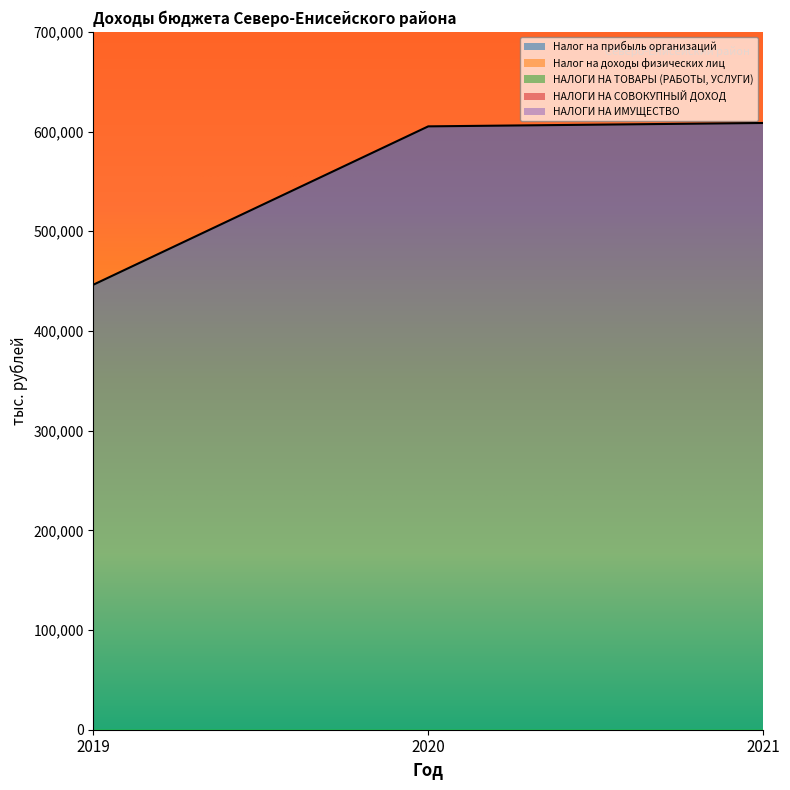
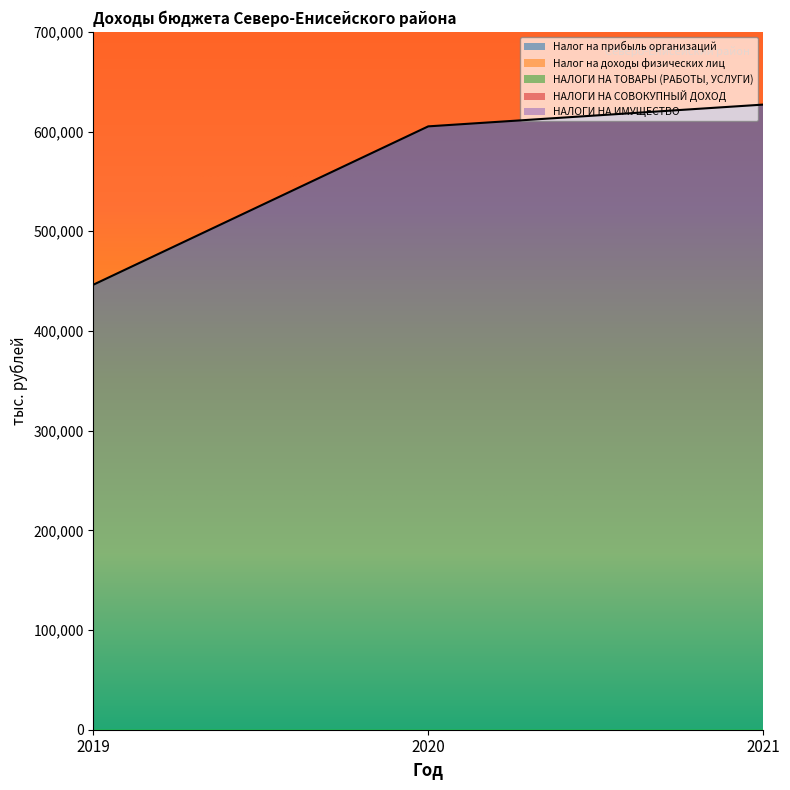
  {
    "Налог на прибыль организаций": {
      "2019": "450,000",
      "2020": "610,000",
-     "2021": "610,000"
+     "2021": "630,000"
    }
  }
